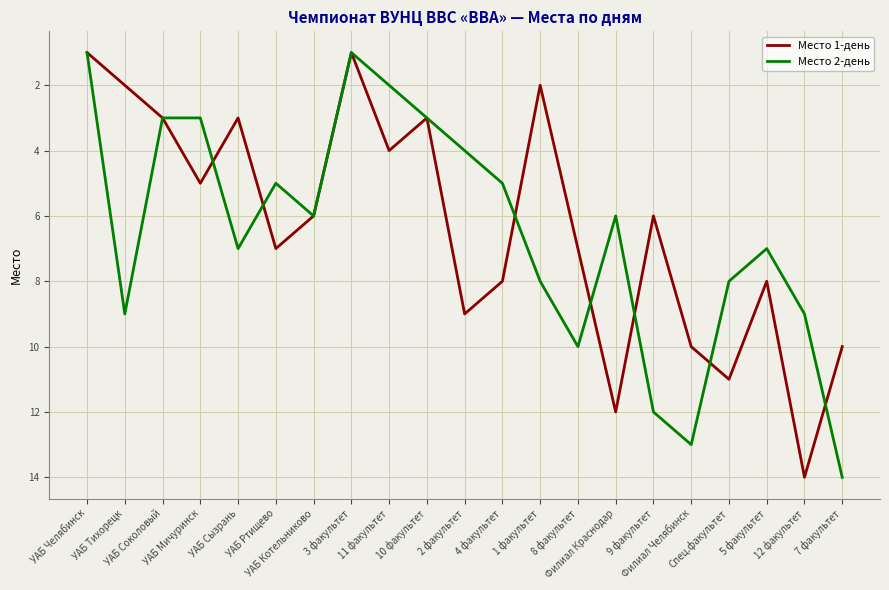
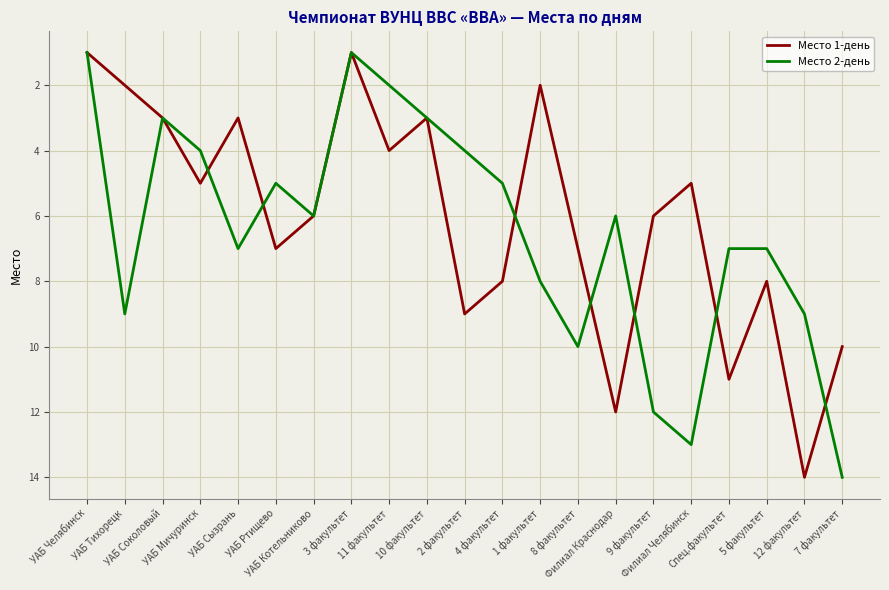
  {
    "Место 1-день": {
      "УАБ Тихорецк": 2,
      "УАБ Мичуринск": 5,
      "УАБ Сызрань": 3,
      "УАБ Ртищево": 7,
      "11 факультет": 4,
      "2 факультет": 9,
      "4 факультет": 8,
      "1 факультет": 2,
      "8 факультет": 7,
      "Филиал Краснодар": 12,
      "9 факультет": 6,
-     "Филиал Челябинск": 10,
+     "Филиал Челябинск": 5,
      "Спец.факультет": 11,
      "5 факультет": 8,
      "12 факультет": 14,
      "7 факультет": 10
    },
    "Место 2-день": {
      "УАБ Тихорецк": 9,
-     "УАБ Мичуринск": 3,
+     "УАБ Мичуринск": 4,
      "УАБ Сызрань": 7,
      "УАБ Ртищево": 5,
      "11 факультет": 2,
      "2 факультет": 4,
      "4 факультет": 5,
      "1 факультет": 8,
      "8 факультет": 10,
      "Филиал Краснодар": 6,
      "9 факультет": 12,
      "Филиал Челябинск": 13,
-     "Спец.факультет": 8,
+     "Спец.факультет": 7,
      "5 факультет": 7,
      "12 факультет": 9,
      "7 факультет": 14
    }
  }
